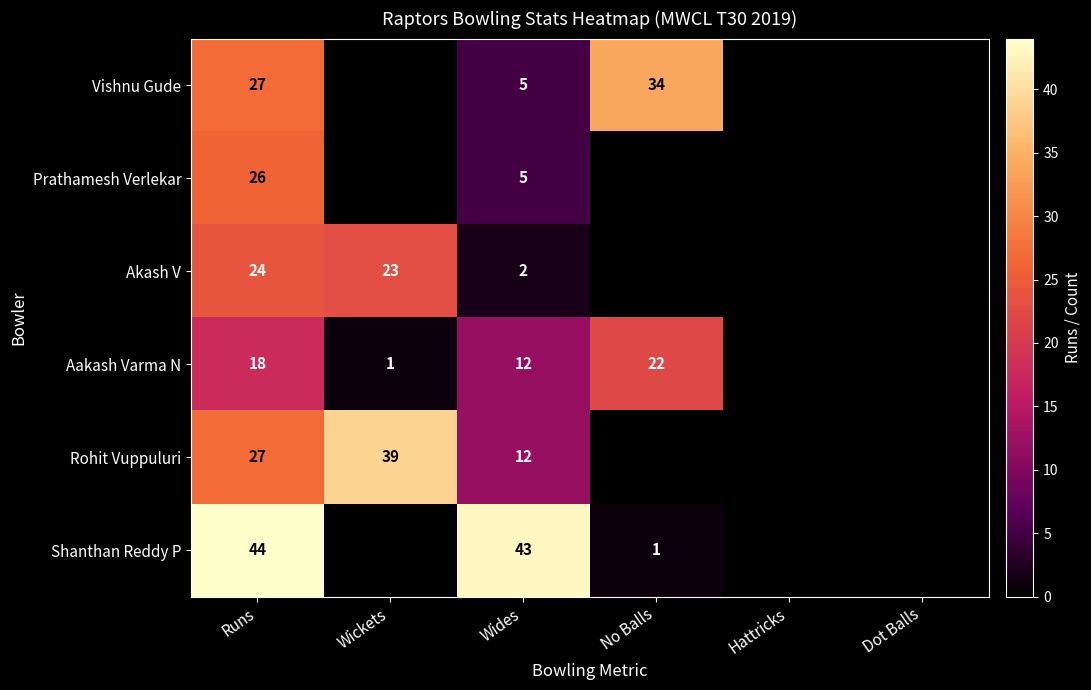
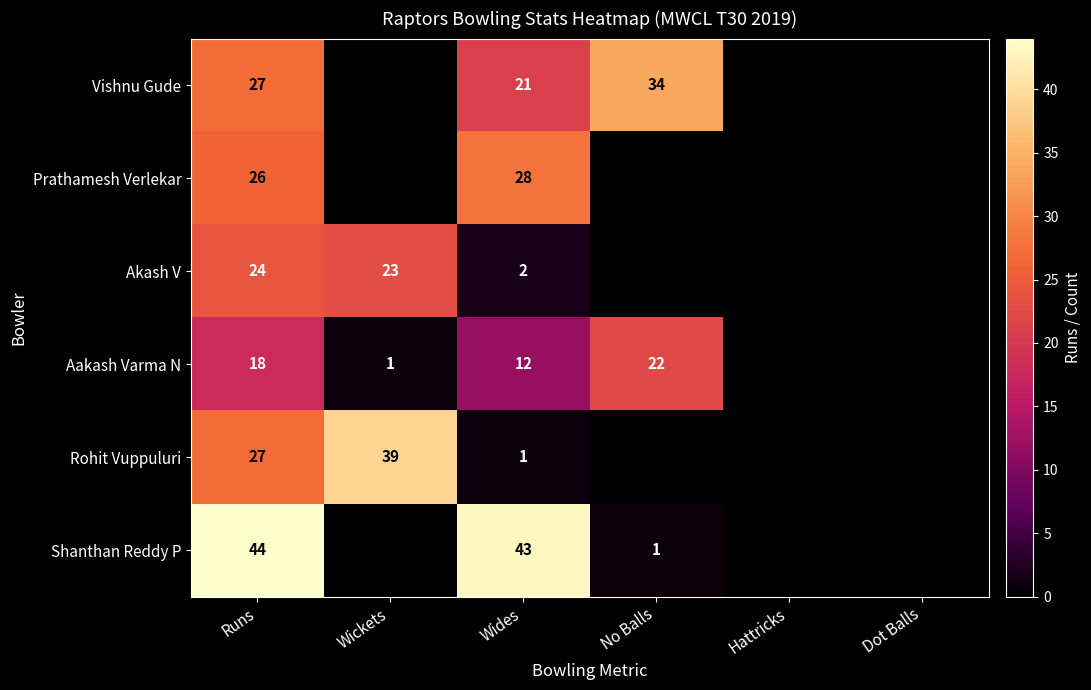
  {
    "Vishnu Gude": {
      "Runs": 27,
-     "Wides": 5,
+     "Wides": 21,
      "No Balls": 34
    },
    "Prathamesh Verlekar": {
      "Runs": 26,
-     "Wides": 5
+     "Wides": 28
    },
    "Akash V": {
      "Runs": 24,
      "Wickets": 23,
      "Wides": 2
    },
    "Aakash Varma N": {
      "Runs": 18,
      "Wickets": 1,
      "Wides": 12,
      "No Balls": 22
    },
    "Rohit Vuppuluri": {
      "Runs": 27,
      "Wickets": 39,
-     "Wides": 12
+     "Wides": 1
    },
    "Shanthan Reddy P": {
      "Runs": 44,
      "Wides": 43,
      "No Balls": 1
    }
  }
